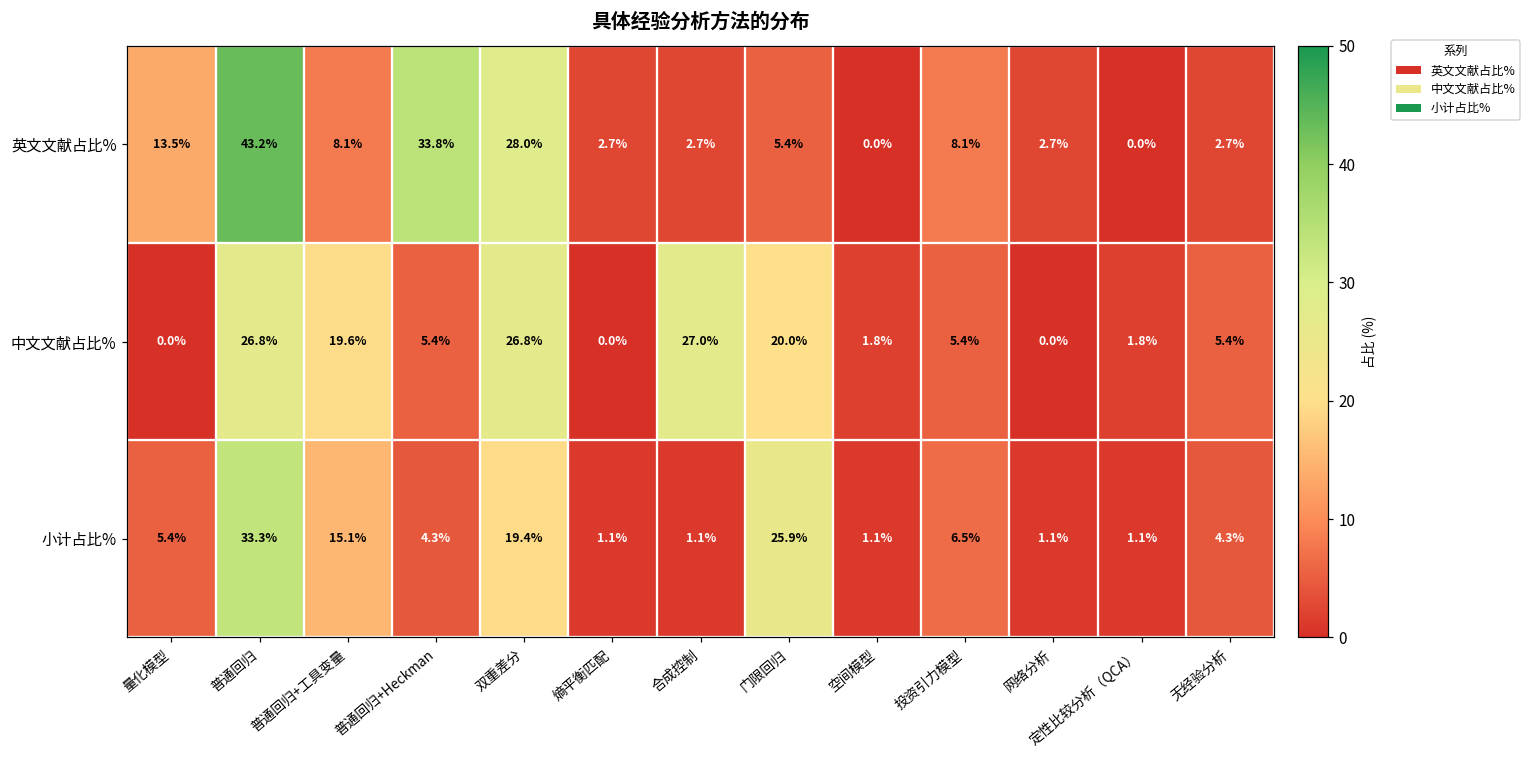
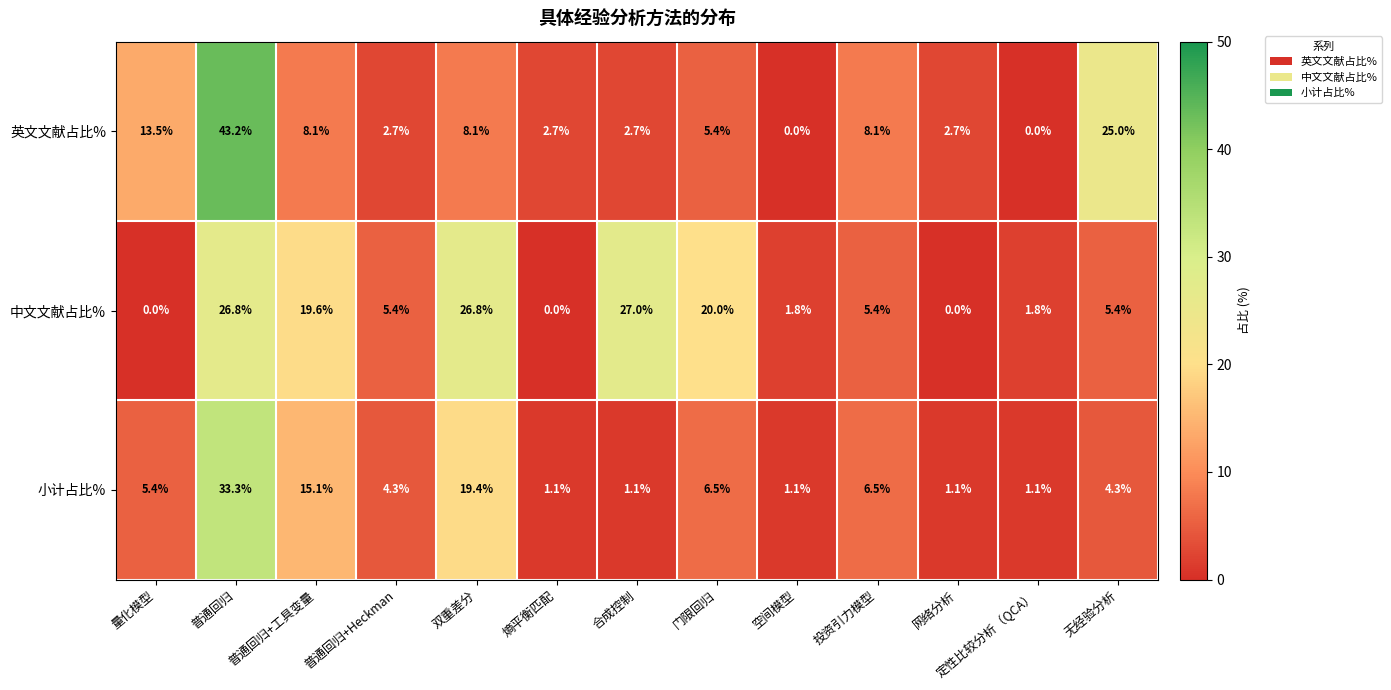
  {
    "英文文献占比%": {
      "量化模型": "13.5%",
      "普通回归": "43.2%",
      "普通回归+工具变量": "8.1%",
-     "普通回归+Heckman": "33.8%",
-     "双重差分": "28.0%",
+     "普通回归+Heckman": "2.7%",
+     "双重差分": "8.1%",
      "熵平衡匹配": "2.7%",
      "合成控制": "2.7%",
      "门限回归": "5.4%",
      "空间模型": "0.0%",
      "投资引力模型": "8.1%",
      "网络分析": "2.7%",
      "定性比较分析（QCA）": "0.0%",
-     "无经验分析": "2.7%"
+     "无经验分析": "25.0%"
    },
    "中文文献占比%": {
      "量化模型": "0.0%",
      "普通回归": "26.8%",
      "普通回归+工具变量": "19.6%",
      "普通回归+Heckman": "5.4%",
      "双重差分": "26.8%",
      "熵平衡匹配": "0.0%",
      "合成控制": "27.0%",
      "门限回归": "20.0%",
      "空间模型": "1.8%",
      "投资引力模型": "5.4%",
      "网络分析": "0.0%",
      "定性比较分析（QCA）": "1.8%",
      "无经验分析": "5.4%"
    },
    "小计占比%": {
      "量化模型": "5.4%",
      "普通回归": "33.3%",
      "普通回归+工具变量": "15.1%",
      "普通回归+Heckman": "4.3%",
      "双重差分": "19.4%",
      "熵平衡匹配": "1.1%",
      "合成控制": "1.1%",
-     "门限回归": "25.9%",
+     "门限回归": "6.5%",
      "空间模型": "1.1%",
      "投资引力模型": "6.5%",
      "网络分析": "1.1%",
      "定性比较分析（QCA）": "1.1%",
      "无经验分析": "4.3%"
    }
  }
